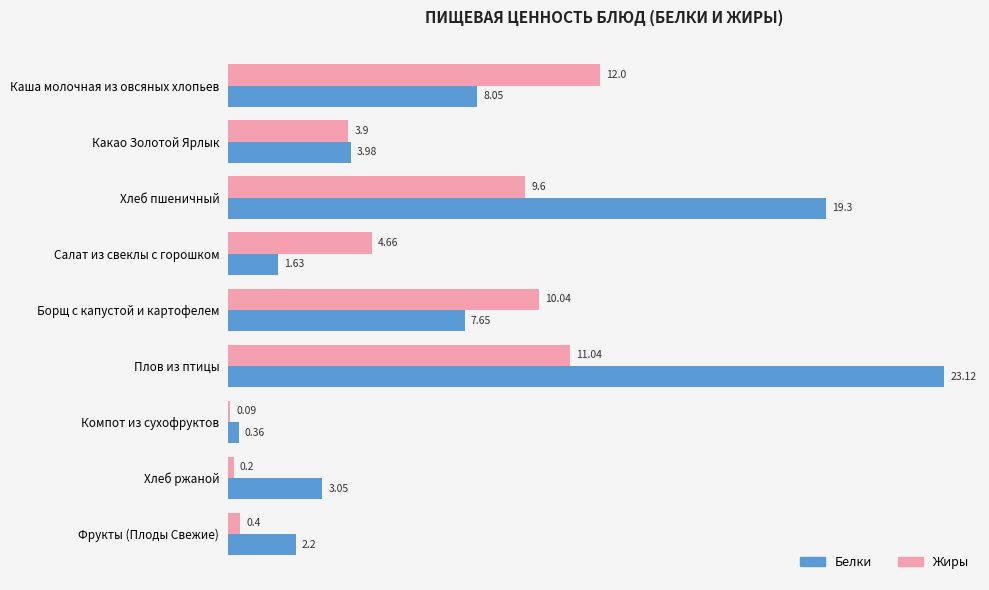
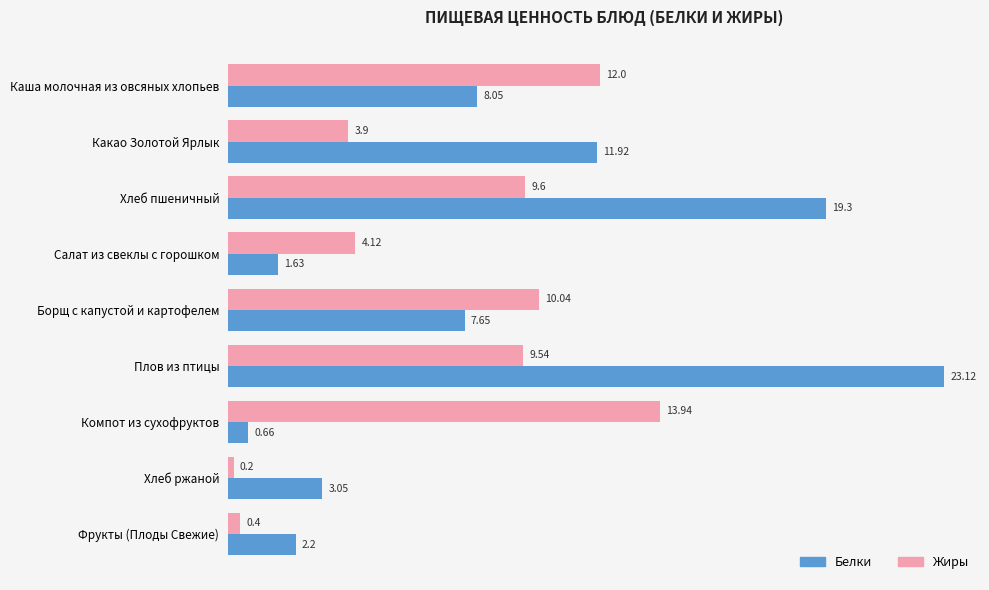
  {
    "Белки": {
      "Каша молочная из овсяных хлопьев": 8.05,
-     "Какао Золотой Ярлык": 3.98,
+     "Какао Золотой Ярлык": 11.92,
      "Хлеб пшеничный": 19.3,
      "Салат из свеклы с горошком": 1.63,
      "Борщ с капустой и картофелем": 7.65,
      "Плов из птицы": 23.12,
-     "Компот из сухофруктов": 0.36,
+     "Компот из сухофруктов": 0.66,
      "Хлеб ржаной": 3.05,
      "Фрукты (Плоды Свежие)": 2.2
    },
    "Жиры": {
      "Каша молочная из овсяных хлопьев": 12.0,
      "Какао Золотой Ярлык": 3.9,
      "Хлеб пшеничный": 9.6,
-     "Салат из свеклы с горошком": 4.66,
+     "Салат из свеклы с горошком": 4.12,
      "Борщ с капустой и картофелем": 10.04,
-     "Плов из птицы": 11.04,
-     "Компот из сухофруктов": 0.09,
+     "Плов из птицы": 9.54,
+     "Компот из сухофруктов": 13.94,
      "Хлеб ржаной": 0.2,
      "Фрукты (Плоды Свежие)": 0.4
    }
  }
